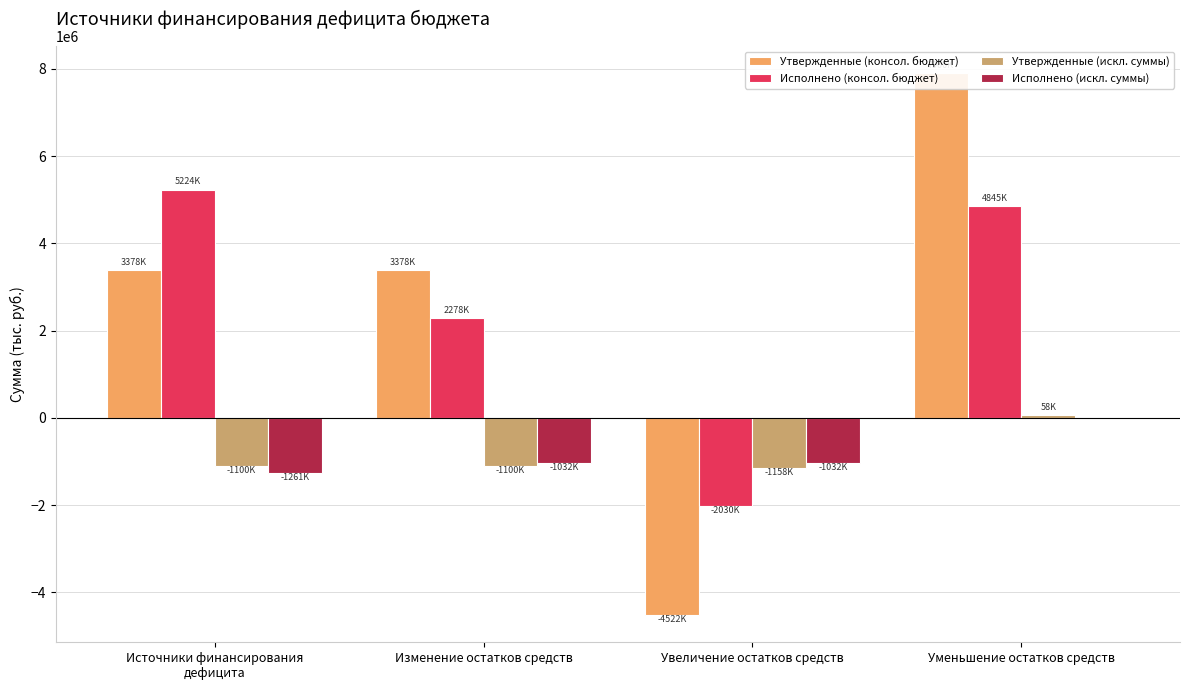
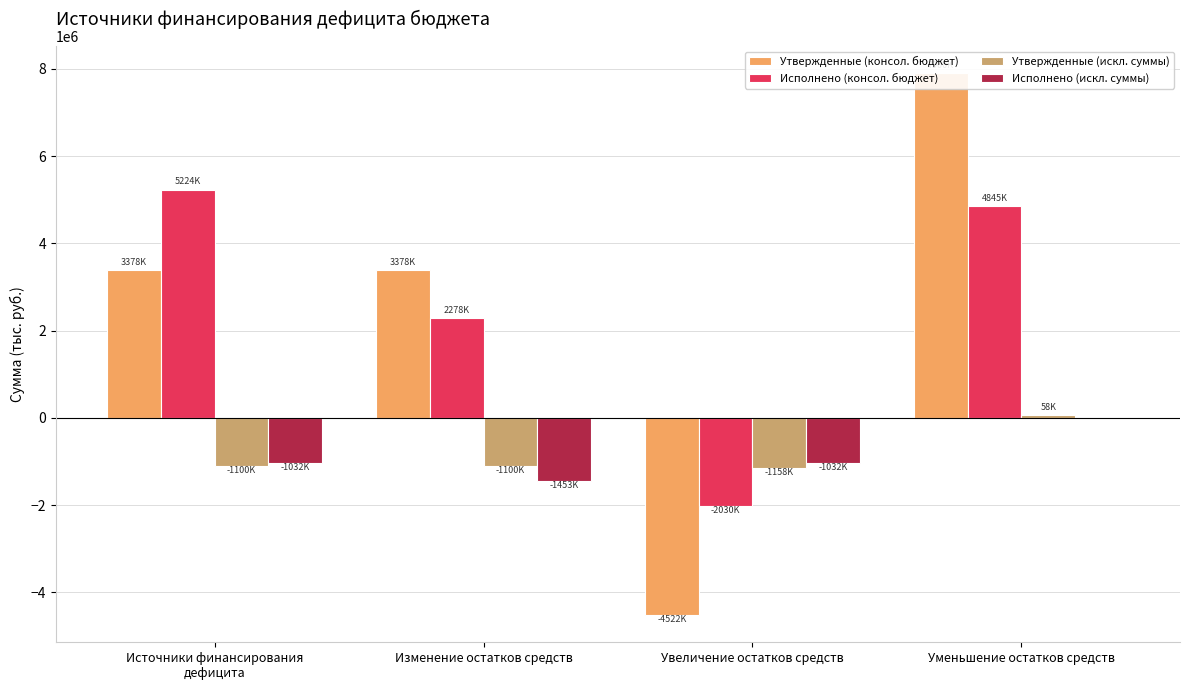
  {
    "Исполнено (консол. бюджет)": {
      "Источники финансирования дефицита": "5224K",
      "Изменение остатков средств": "2278K",
      "Увеличение остатков средств": "-2030K",
      "Уменьшение остатков средств": "4845K"
    },
    "Исполнено (искл. суммы)": {
-     "Источники финансирования дефицита": "-1261K",
-     "Изменение остатков средств": "-1032K",
+     "Источники финансирования дефицита": "-1032K",
+     "Изменение остатков средств": "-1453K",
      "Увеличение остатков средств": "-1032K"
    }
  }
